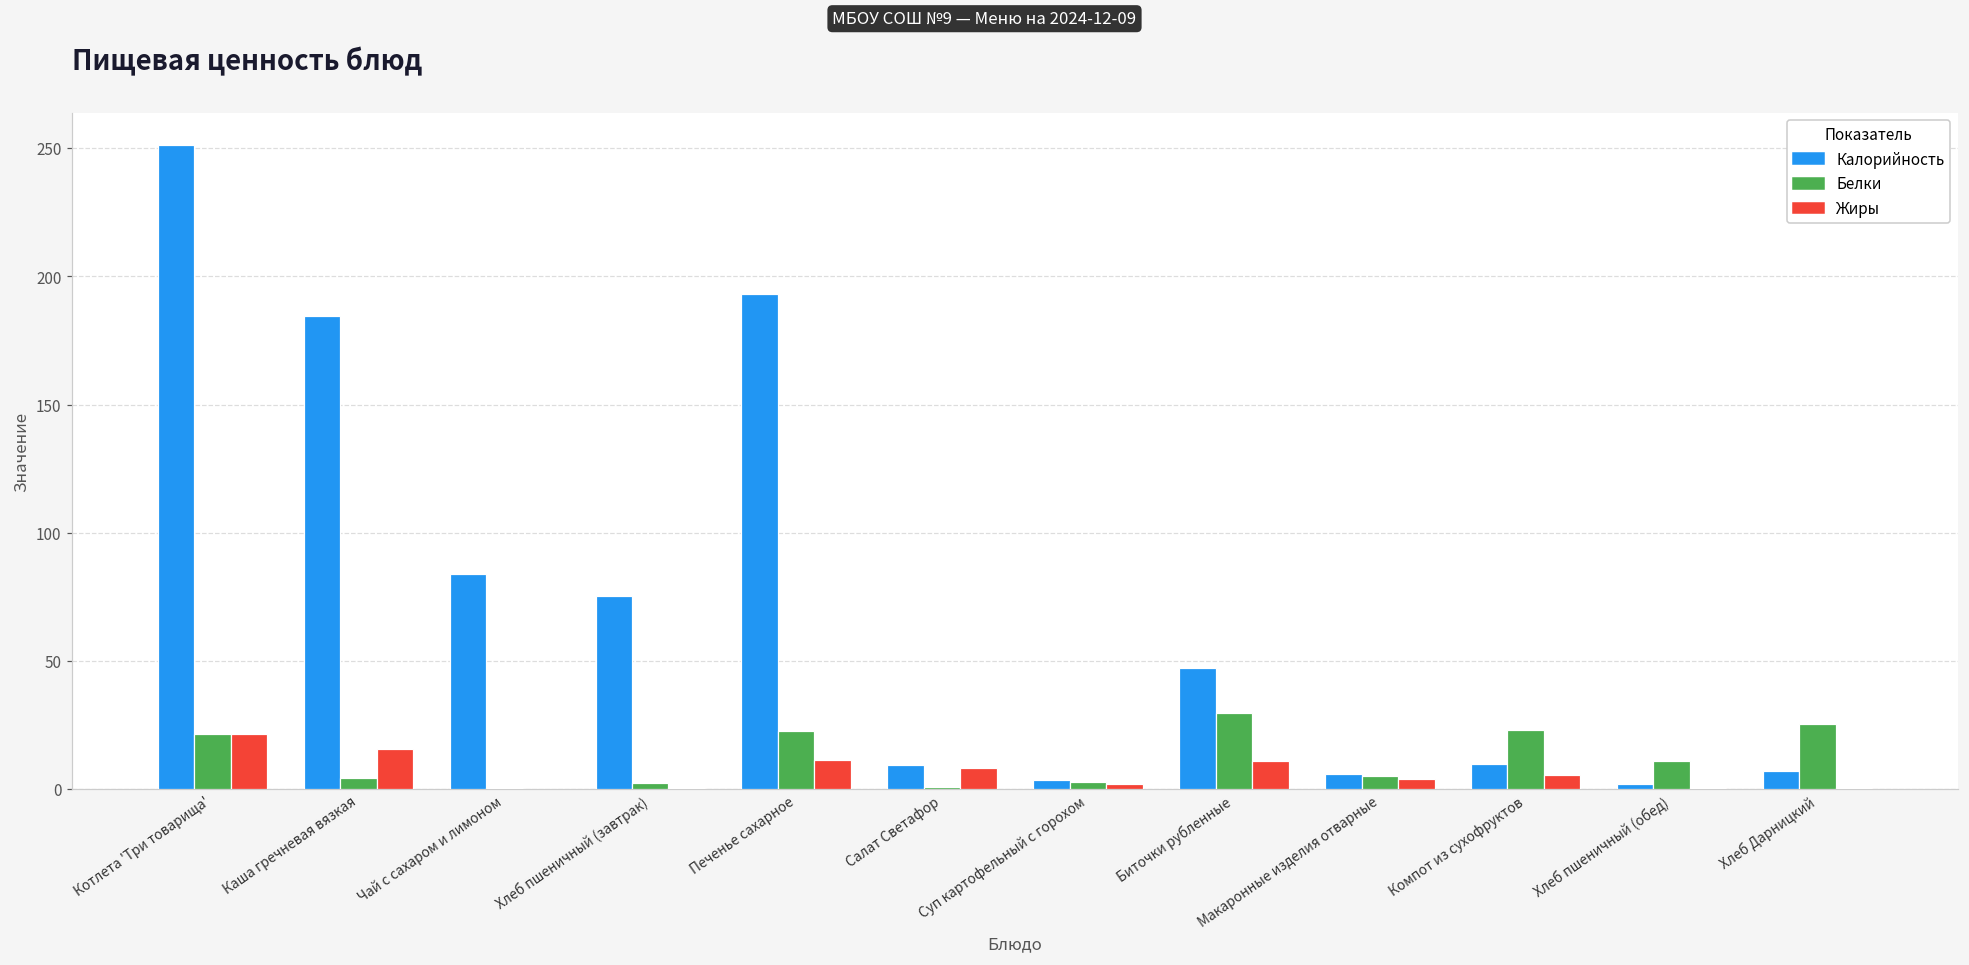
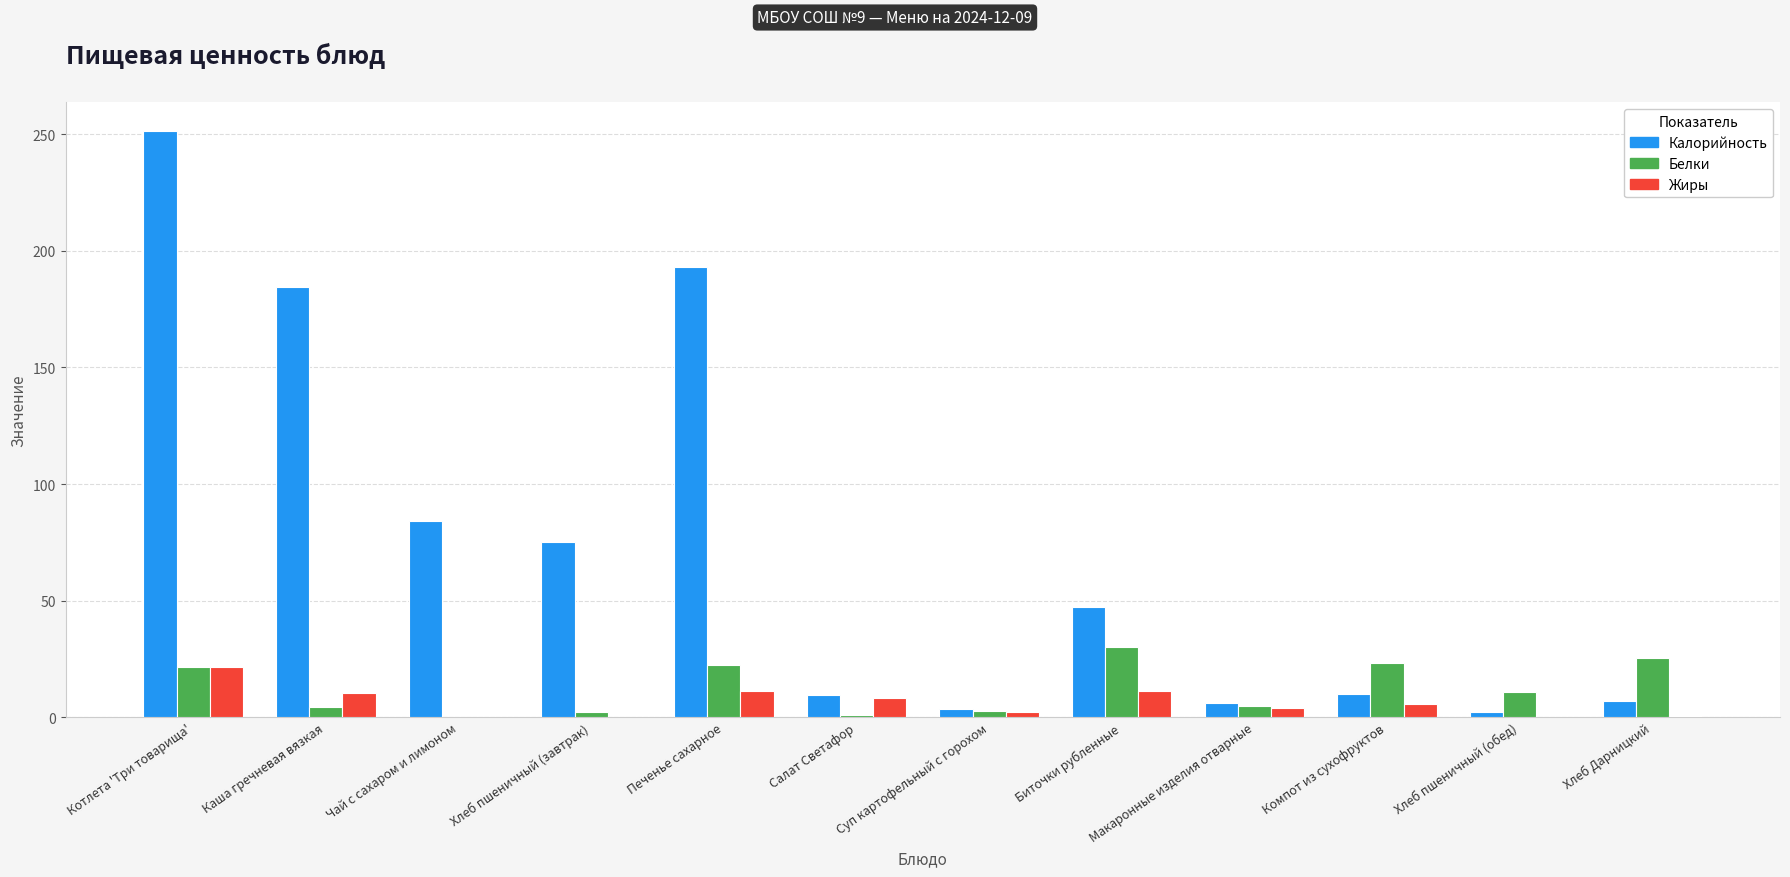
  {
    "Калорийность": {
      "Котлета 'Три товарища'": 251,
      "Каша гречневая вязкая": 184,
      "Чай с сахаром и лимоном": 84,
      "Хлеб пшеничный (завтрак)": 75,
      "Печенье сахарное": 193,
      "Салат Светафор": 10,
      "Суп картофельный с горохом": 3,
      "Биточки рубленные": 47,
      "Макаронные изделия отварные": 6,
      "Компот из сухофруктов": 10,
      "Хлеб пшеничный (обед)": 2,
      "Хлеб Дарницкий": 7
    },
    "Белки": {
      "Котлета 'Три товарища'": 21,
      "Каша гречневая вязкая": 4,
      "Хлеб пшеничный (завтрак)": 2,
      "Печенье сахарное": 23,
      "Суп картофельный с горохом": 3,
      "Биточки рубленные": 30,
      "Макаронные изделия отварные": 5,
      "Компот из сухофруктов": 23,
      "Хлеб пшеничный (обед)": 11,
      "Хлеб Дарницкий": 25
    },
    "Жиры": {
      "Котлета 'Три товарища'": 22,
-     "Каша гречневая вязкая": 16,
+     "Каша гречневая вязкая": 10,
      "Печенье сахарное": 11,
      "Салат Светафор": 8,
      "Суп картофельный с горохом": 2,
      "Биточки рубленные": 11,
      "Макаронные изделия отварные": 4,
      "Компот из сухофруктов": 6
    }
  }
